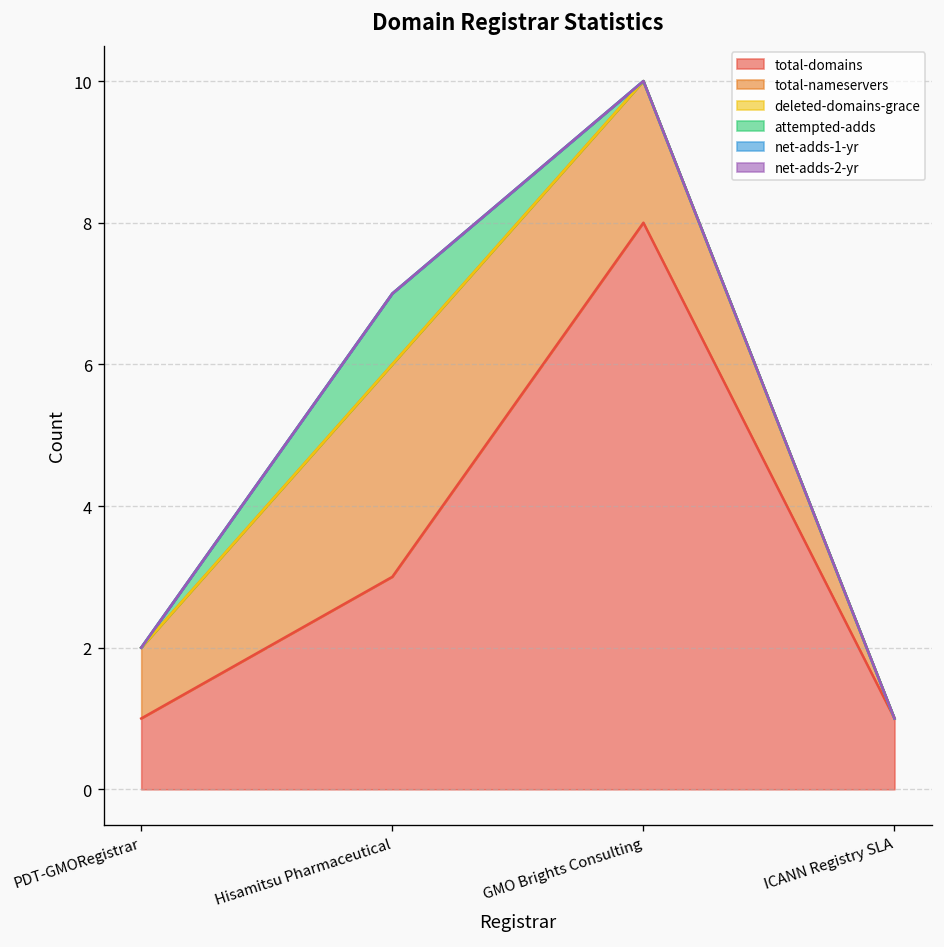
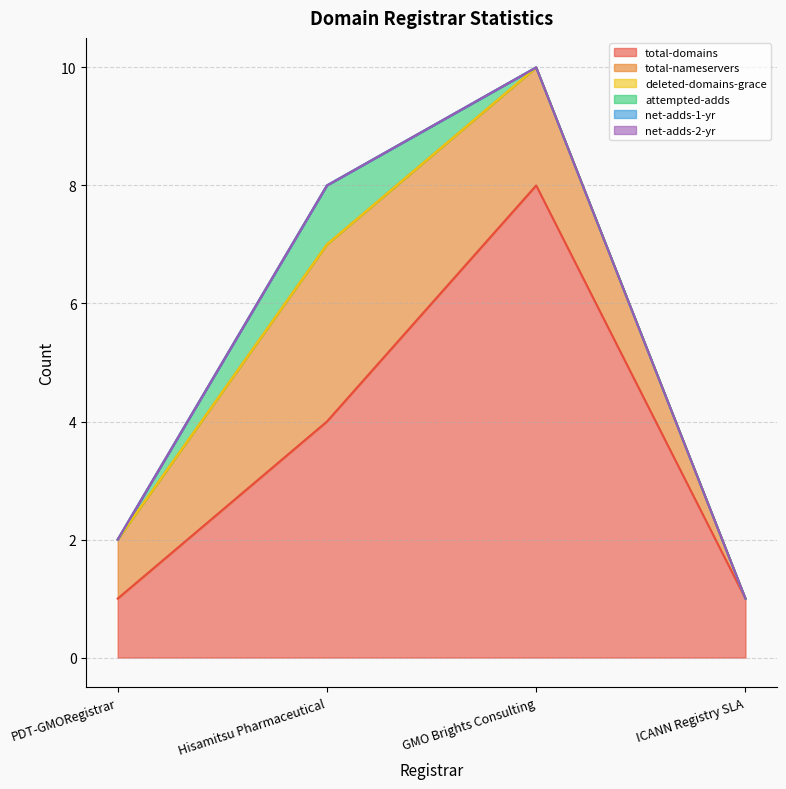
  {
    "total-domains": {
      "PDT-GMORegistrar": 1,
-     "Hisamitsu Pharmaceutical": 3,
+     "Hisamitsu Pharmaceutical": 4,
      "GMO Brights Consulting": 8
    }
  }
